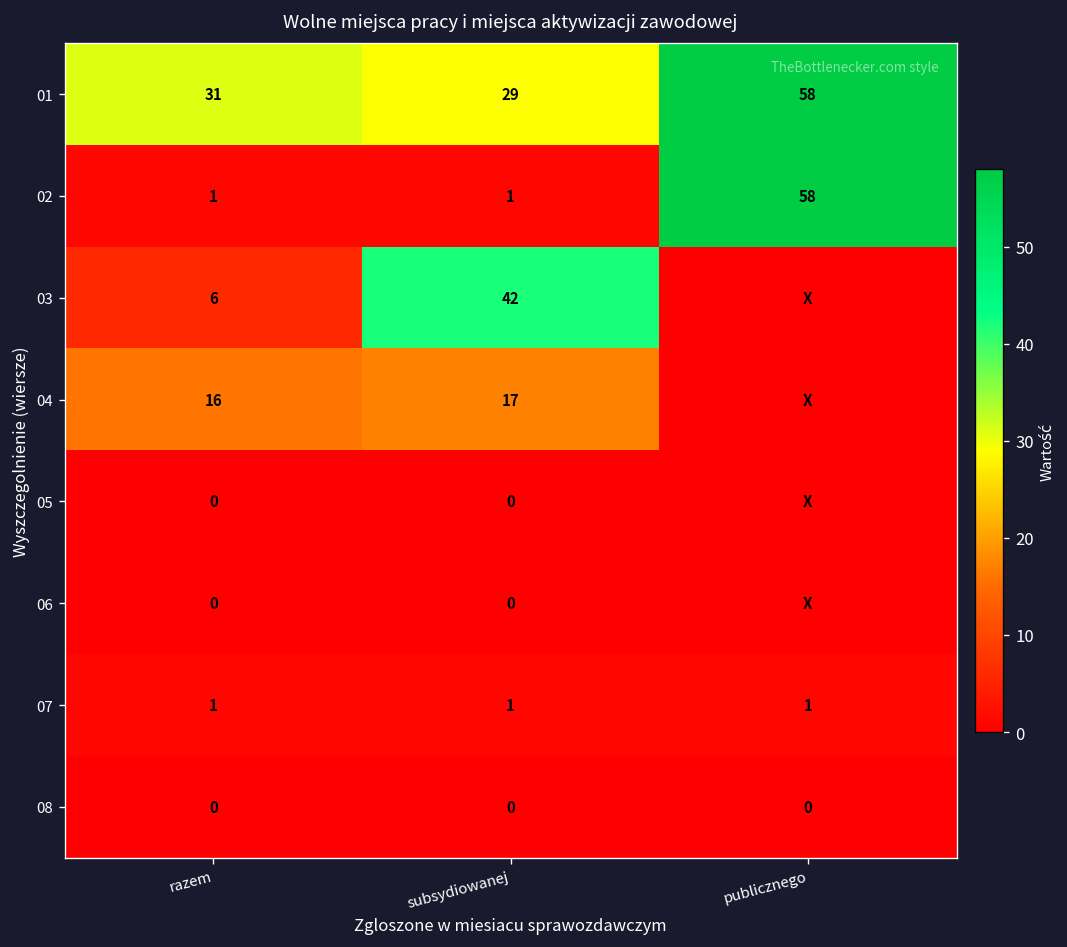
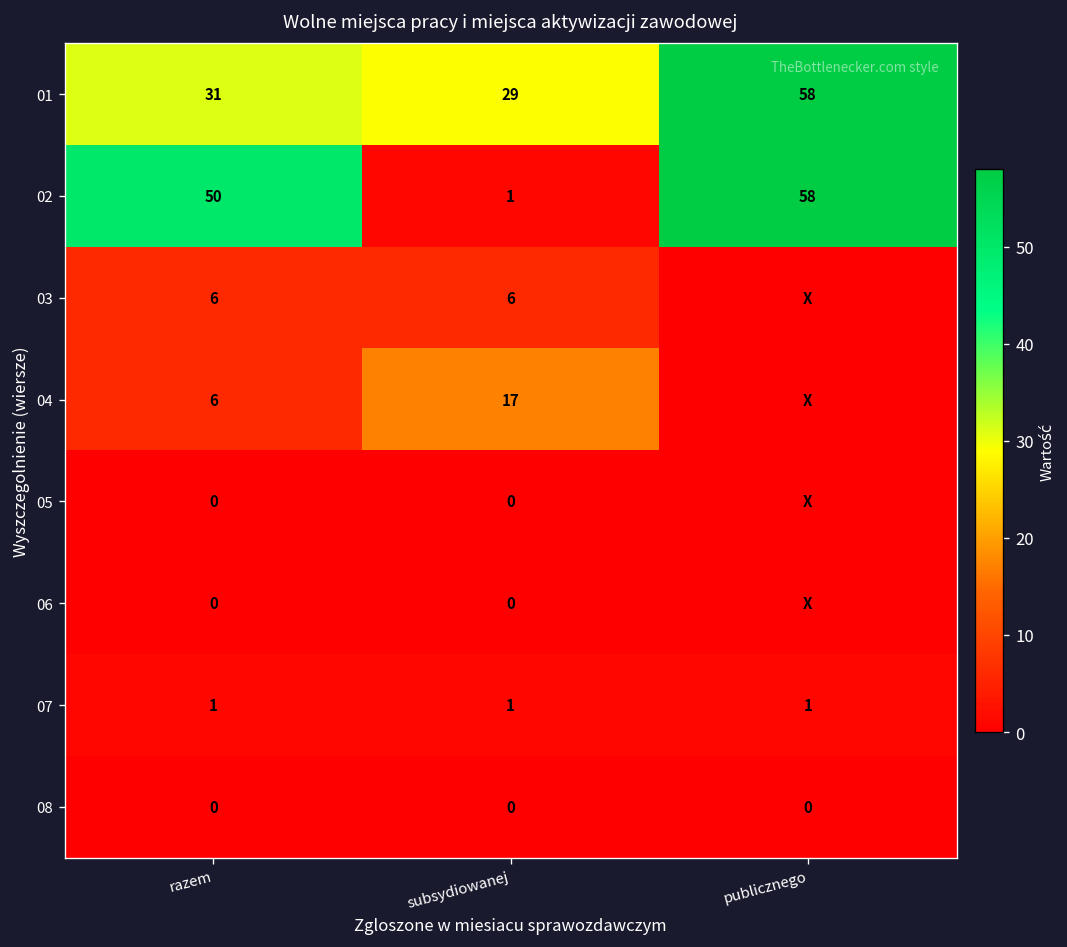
  {
    "01": {
      "razem": 31,
      "subsydiowanej": 29
    },
    "02": {
-     "razem": 1,
+     "razem": 50,
      "subsydiowanej": 1,
      "publicznego": 58
    },
    "03": {
      "razem": 6,
-     "subsydiowanej": 42
+     "subsydiowanej": 6
    },
    "04": {
-     "razem": 16,
+     "razem": 6,
      "subsydiowanej": 17
    },
    "05": {
      "razem": 0,
      "subsydiowanej": 0
    },
    "06": {
      "razem": 0,
      "subsydiowanej": 0
    },
    "07": {
      "razem": 1,
      "subsydiowanej": 1,
      "publicznego": 1
    },
    "08": {
      "razem": 0,
      "subsydiowanej": 0,
      "publicznego": 0
    }
  }
